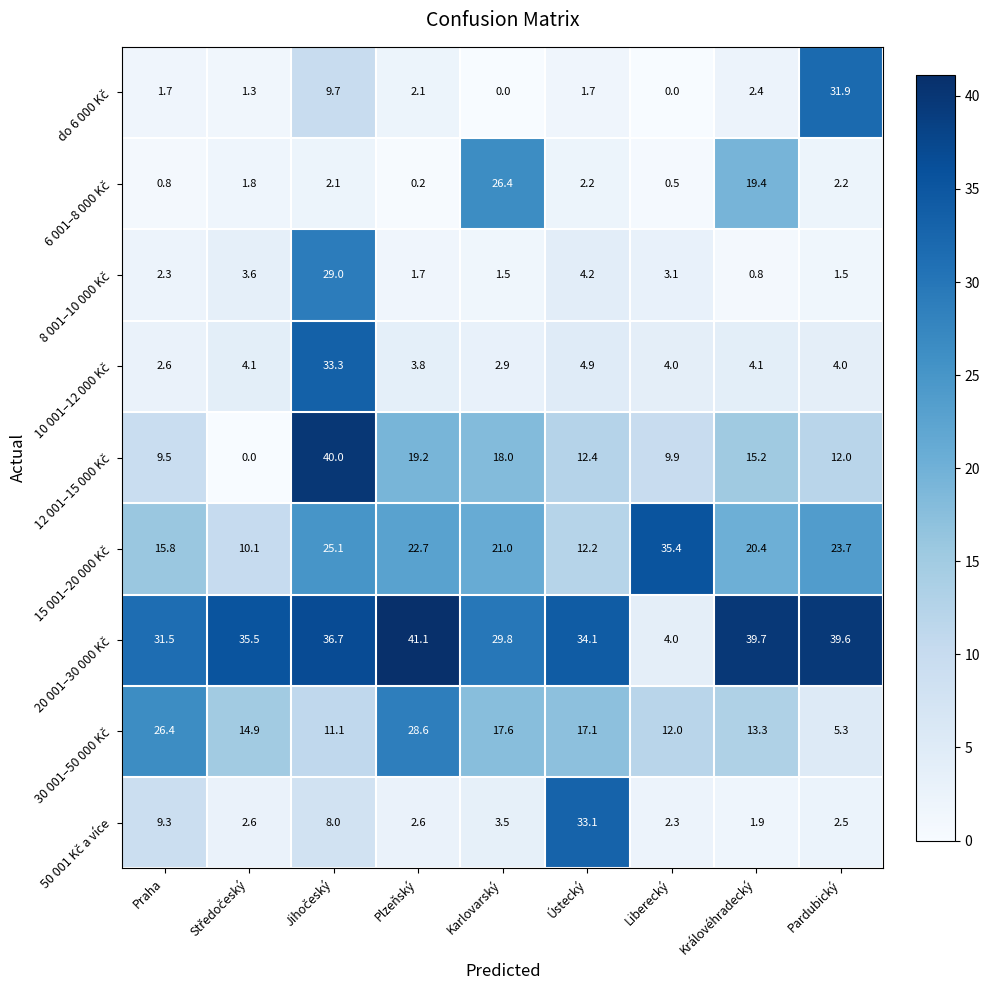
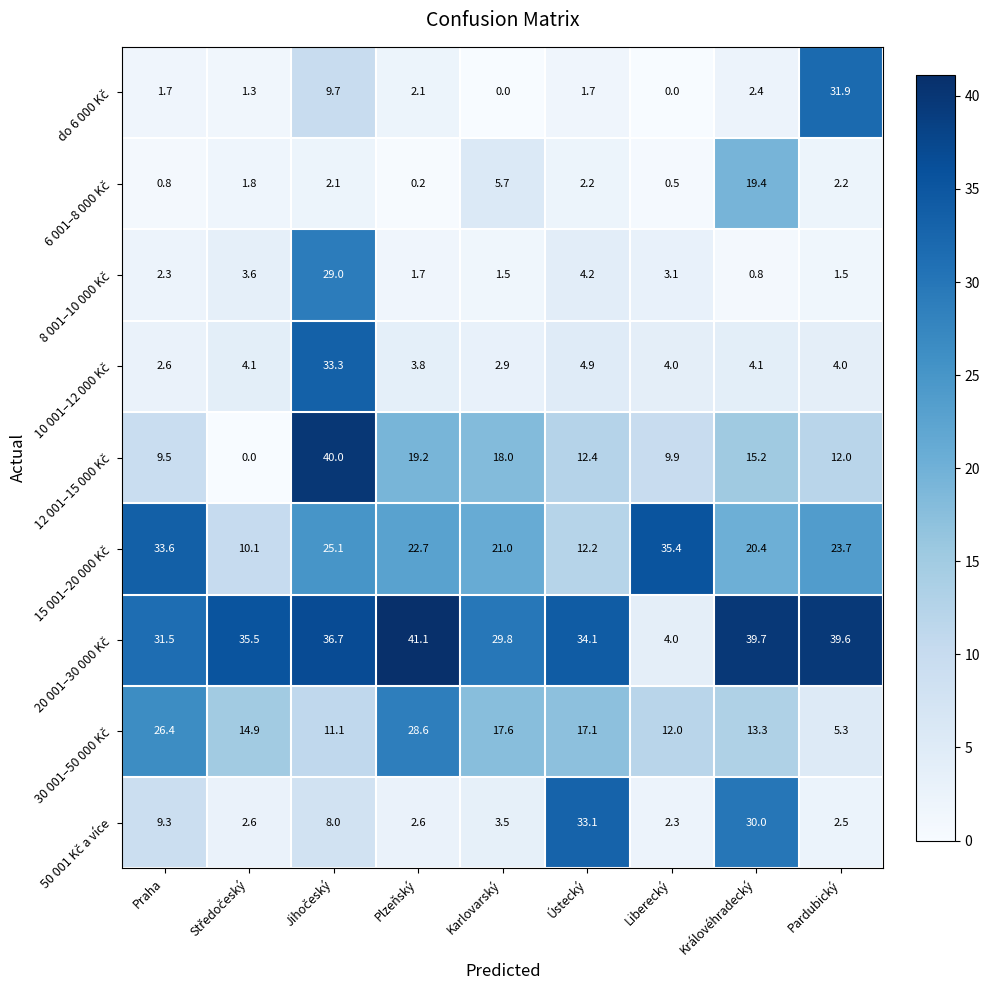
  {
    "do 6 000 Kč": {
      "Praha": 1.7,
      "Středočeský": 1.3,
      "Jihočeský": 9.7,
      "Plzeňský": 2.1,
      "Karlovarský": 0.0,
      "Ústecký": 1.7,
      "Liberecký": 0.0,
      "Královéhradecký": 2.4,
      "Pardubický": 31.9
    },
    "6 001–8 000 Kč": {
      "Praha": 0.8,
      "Středočeský": 1.8,
      "Jihočeský": 2.1,
      "Plzeňský": 0.2,
-     "Karlovarský": 26.4,
+     "Karlovarský": 5.7,
      "Ústecký": 2.2,
      "Liberecký": 0.5,
      "Královéhradecký": 19.4,
      "Pardubický": 2.2
    },
    "8 001–10 000 Kč": {
      "Praha": 2.3,
      "Středočeský": 3.6,
      "Jihočeský": 29.0,
      "Plzeňský": 1.7,
      "Karlovarský": 1.5,
      "Ústecký": 4.2,
      "Liberecký": 3.1,
      "Královéhradecký": 0.8,
      "Pardubický": 1.5
    },
    "10 001–12 000 Kč": {
      "Praha": 2.6,
      "Středočeský": 4.1,
      "Jihočeský": 33.3,
      "Plzeňský": 3.8,
      "Karlovarský": 2.9,
      "Ústecký": 4.9,
      "Liberecký": 4.0,
      "Královéhradecký": 4.1,
      "Pardubický": 4.0
    },
    "12 001–15 000 Kč": {
      "Praha": 9.5,
      "Středočeský": 0.0,
      "Jihočeský": 40.0,
      "Plzeňský": 19.2,
      "Karlovarský": 18.0,
      "Ústecký": 12.4,
      "Liberecký": 9.9,
      "Královéhradecký": 15.2,
      "Pardubický": 12.0
    },
    "15 001–20 000 Kč": {
-     "Praha": 15.8,
+     "Praha": 33.6,
      "Středočeský": 10.1,
      "Jihočeský": 25.1,
      "Plzeňský": 22.7,
      "Karlovarský": 21.0,
      "Ústecký": 12.2,
      "Liberecký": 35.4,
      "Královéhradecký": 20.4,
      "Pardubický": 23.7
    },
    "20 001–30 000 Kč": {
      "Praha": 31.5,
      "Středočeský": 35.5,
      "Jihočeský": 36.7,
      "Plzeňský": 41.1,
      "Karlovarský": 29.8,
      "Ústecký": 34.1,
      "Liberecký": 4.0,
      "Královéhradecký": 39.7,
      "Pardubický": 39.6
    },
    "30 001–50 000 Kč": {
      "Praha": 26.4,
      "Středočeský": 14.9,
      "Jihočeský": 11.1,
      "Plzeňský": 28.6,
      "Karlovarský": 17.6,
      "Ústecký": 17.1,
      "Liberecký": 12.0,
      "Královéhradecký": 13.3,
      "Pardubický": 5.3
    },
    "50 001 Kč a více": {
      "Praha": 9.3,
      "Středočeský": 2.6,
      "Jihočeský": 8.0,
      "Plzeňský": 2.6,
      "Karlovarský": 3.5,
      "Ústecký": 33.1,
      "Liberecký": 2.3,
-     "Královéhradecký": 1.9,
+     "Královéhradecký": 30.0,
      "Pardubický": 2.5
    }
  }
